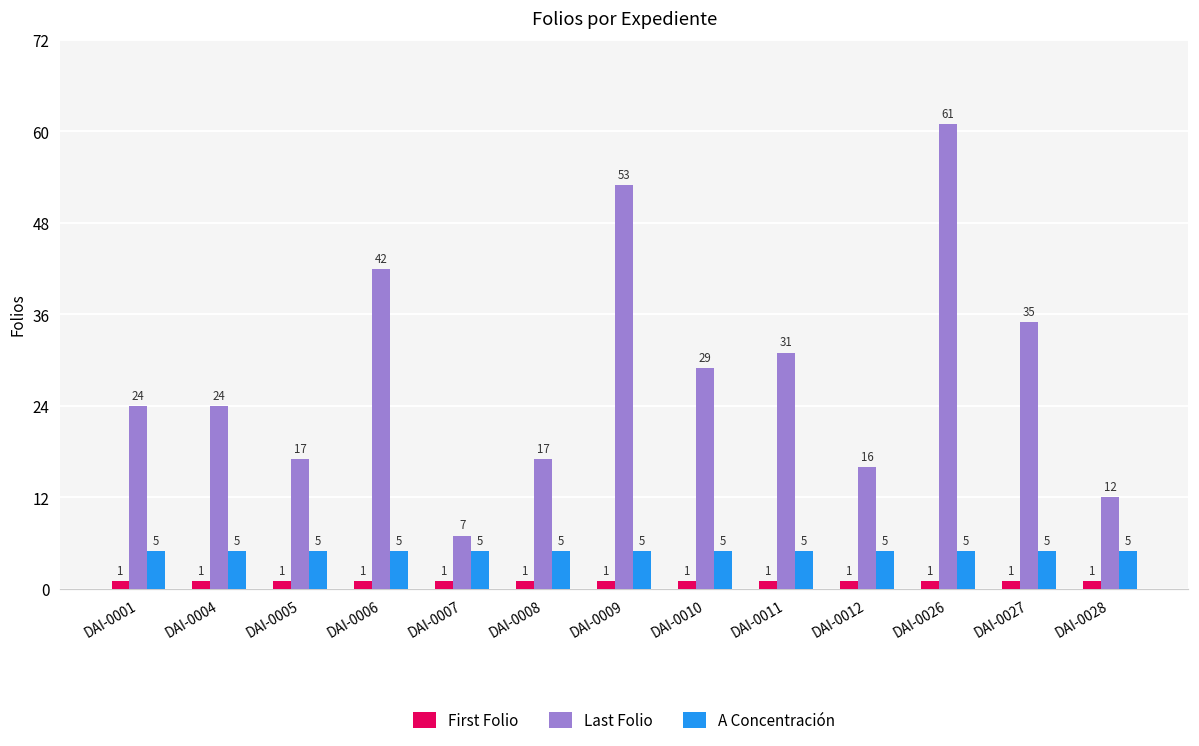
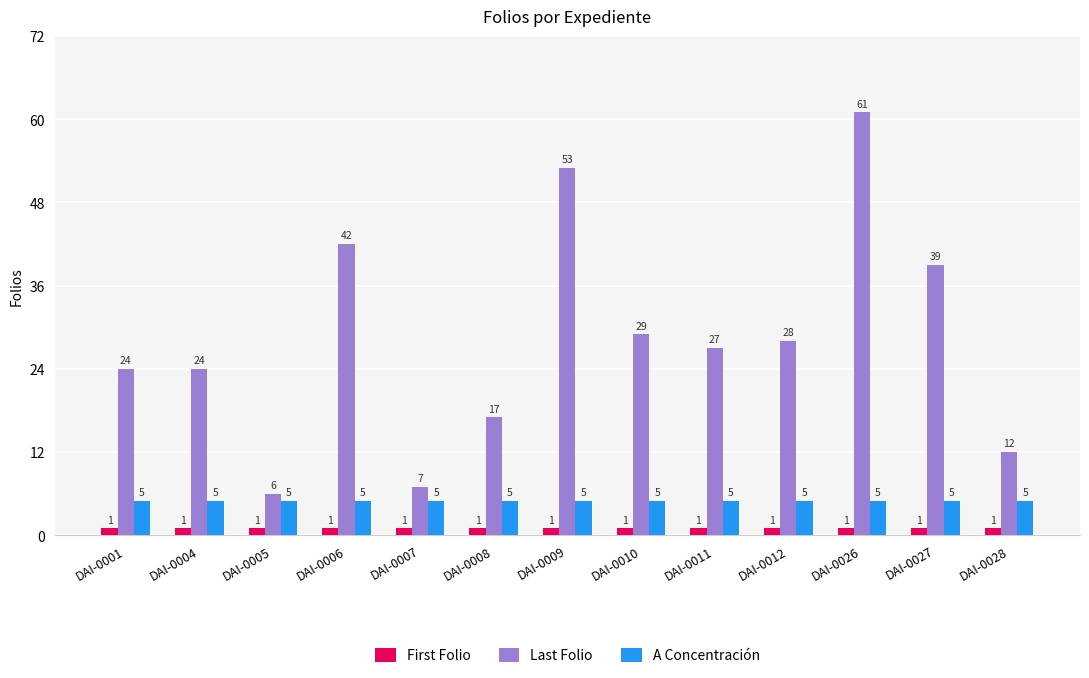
  {
    "First Folio": {
      "DAI-0001": 1,
      "DAI-0004": 1,
      "DAI-0005": 1,
      "DAI-0006": 1,
      "DAI-0007": 1,
      "DAI-0008": 1,
      "DAI-0009": 1,
      "DAI-0010": 1,
      "DAI-0011": 1,
      "DAI-0012": 1,
      "DAI-0026": 1,
      "DAI-0027": 1,
      "DAI-0028": 1
    },
    "Last Folio": {
      "DAI-0001": 24,
      "DAI-0004": 24,
-     "DAI-0005": 17,
+     "DAI-0005": 6,
      "DAI-0006": 42,
      "DAI-0007": 7,
      "DAI-0008": 17,
      "DAI-0009": 53,
      "DAI-0010": 29,
-     "DAI-0011": 31,
-     "DAI-0012": 16,
+     "DAI-0011": 27,
+     "DAI-0012": 28,
      "DAI-0026": 61,
-     "DAI-0027": 35,
+     "DAI-0027": 39,
      "DAI-0028": 12
    },
    "A Concentración": {
      "DAI-0001": 5,
      "DAI-0004": 5,
      "DAI-0005": 5,
      "DAI-0006": 5,
      "DAI-0007": 5,
      "DAI-0008": 5,
      "DAI-0009": 5,
      "DAI-0010": 5,
      "DAI-0011": 5,
      "DAI-0012": 5,
      "DAI-0026": 5,
      "DAI-0027": 5,
      "DAI-0028": 5
    }
  }
